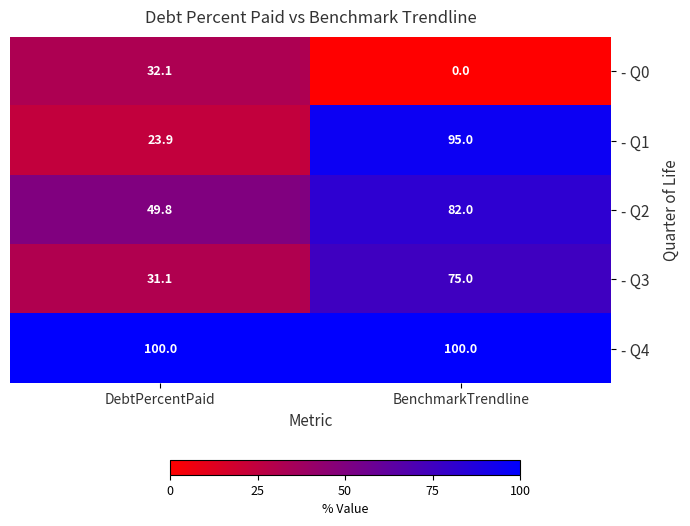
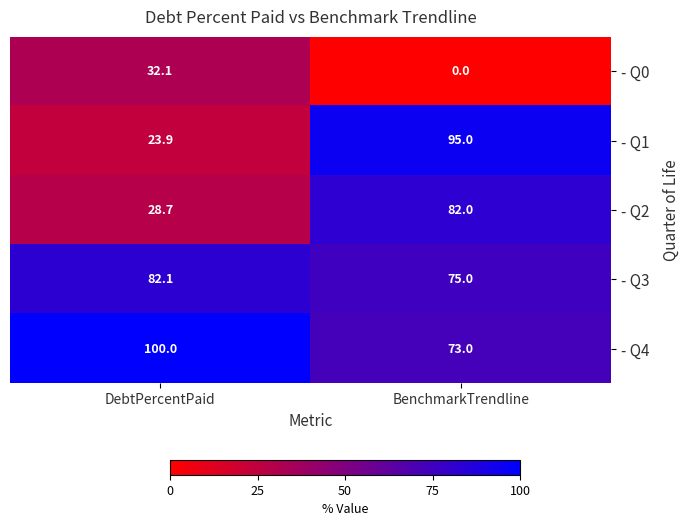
  {
    "- Q0": {
      "DebtPercentPaid": 32.1,
      "BenchmarkTrendline": 0.0
    },
    "- Q1": {
      "DebtPercentPaid": 23.9,
      "BenchmarkTrendline": 95.0
    },
    "- Q2": {
-     "DebtPercentPaid": 49.8,
+     "DebtPercentPaid": 28.7,
      "BenchmarkTrendline": 82.0
    },
    "- Q3": {
-     "DebtPercentPaid": 31.1,
+     "DebtPercentPaid": 82.1,
      "BenchmarkTrendline": 75.0
    },
    "- Q4": {
      "DebtPercentPaid": 100.0,
-     "BenchmarkTrendline": 100.0
+     "BenchmarkTrendline": 73.0
    }
  }
